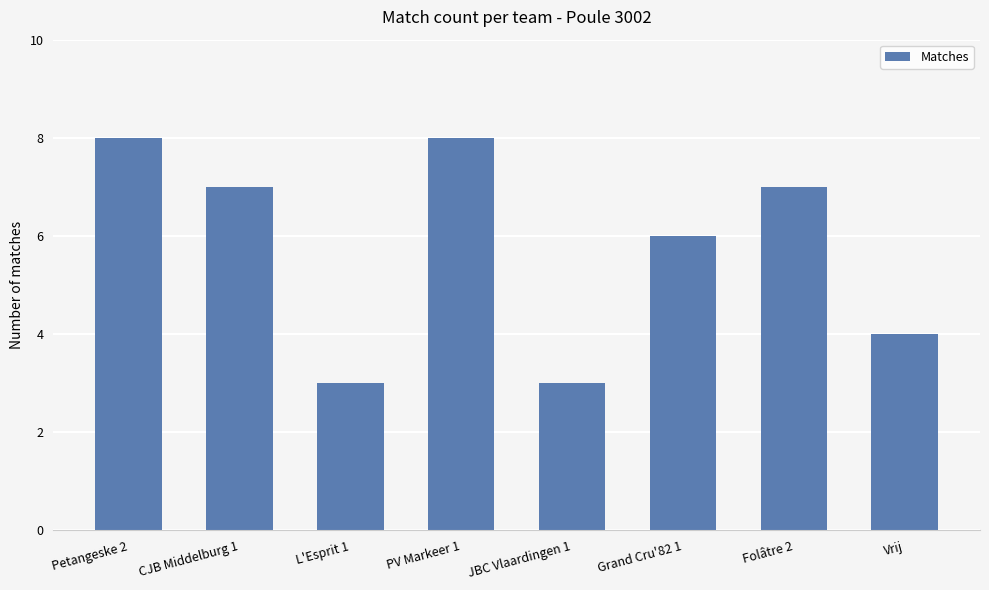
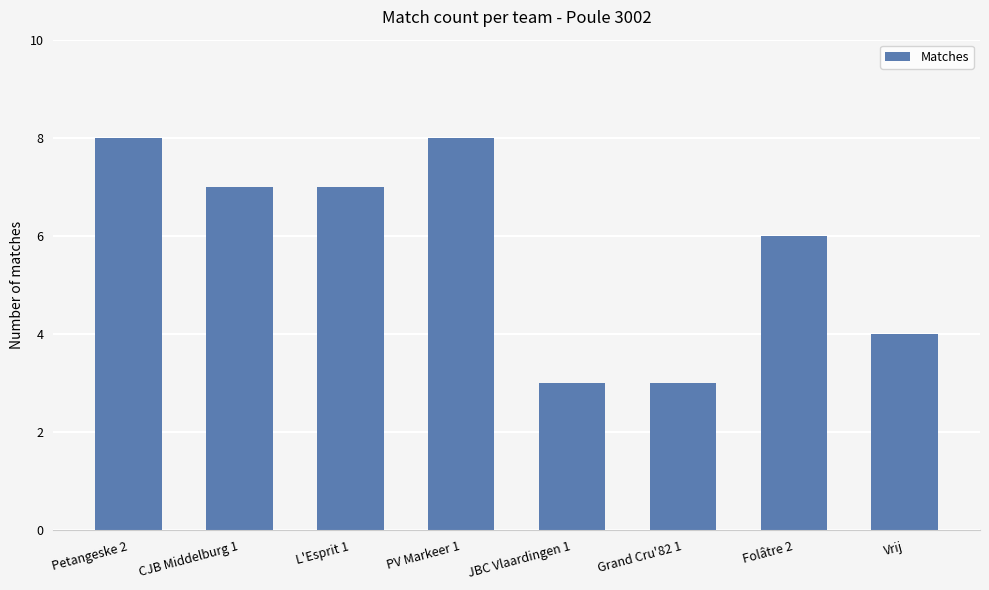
  {
    "Petangeske 2": 8,
    "CJB Middelburg 1": 7,
-   "L'Esprit 1": 3,
+   "L'Esprit 1": 7,
    "PV Markeer 1": 8,
    "JBC Vlaardingen 1": 3,
-   "Grand Cru'82 1": 6,
-   "Folâtre 2": 7,
+   "Grand Cru'82 1": 3,
+   "Folâtre 2": 6,
    "Vrij": 4
  }
